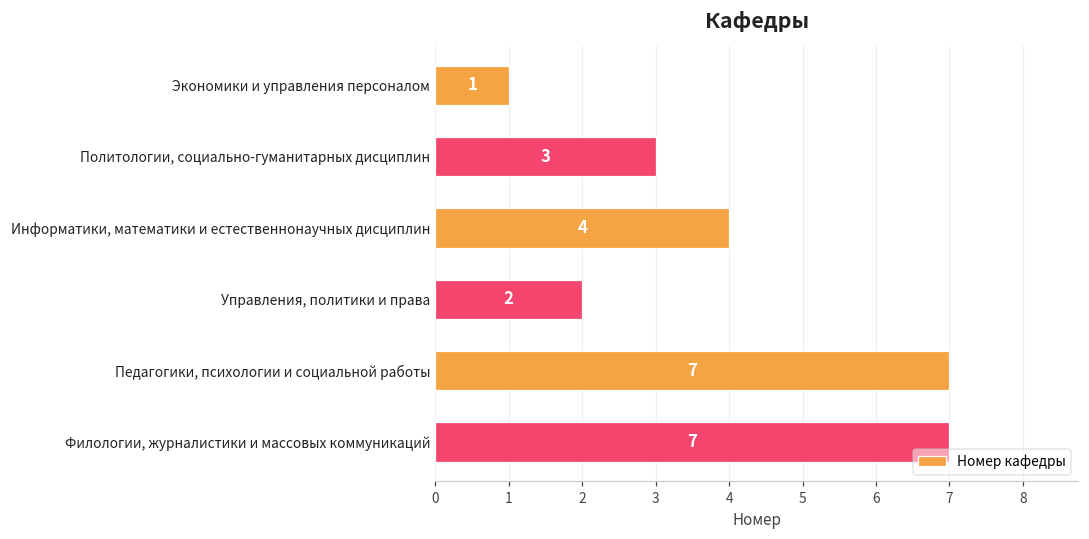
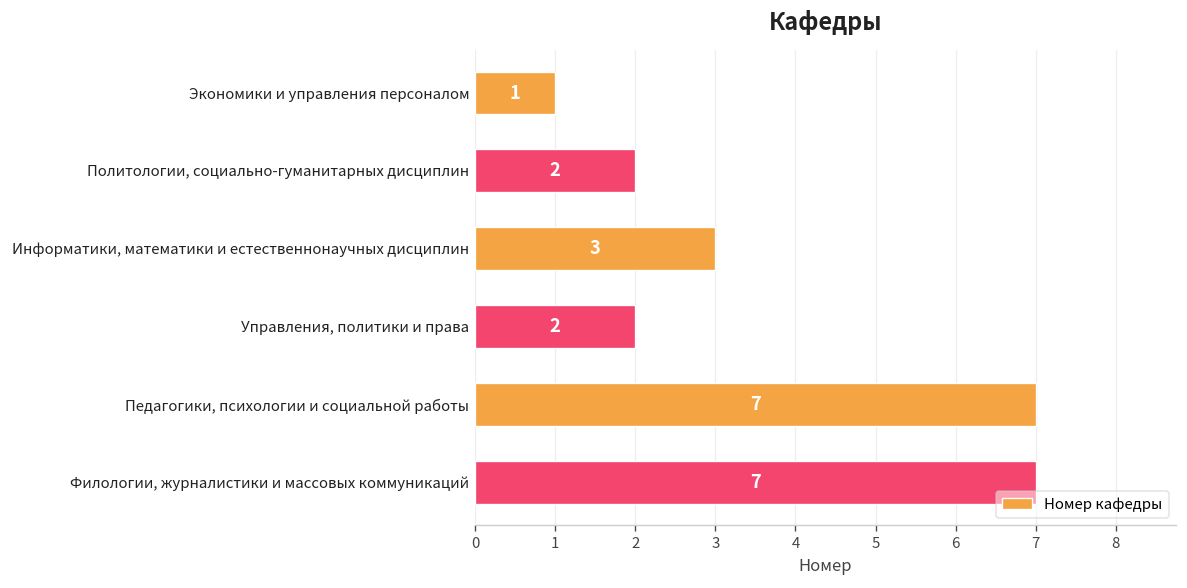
  {
    "Экономики и управления персоналом": 1,
-   "Политологии, социально-гуманитарных дисциплин": 3,
-   "Информатики, математики и естественнонаучных дисциплин": 4,
+   "Политологии, социально-гуманитарных дисциплин": 2,
+   "Информатики, математики и естественнонаучных дисциплин": 3,
    "Управления, политики и права": 2,
    "Педагогики, психологии и социальной работы": 7,
    "Филологии, журналистики и массовых коммуникаций": 7
  }
